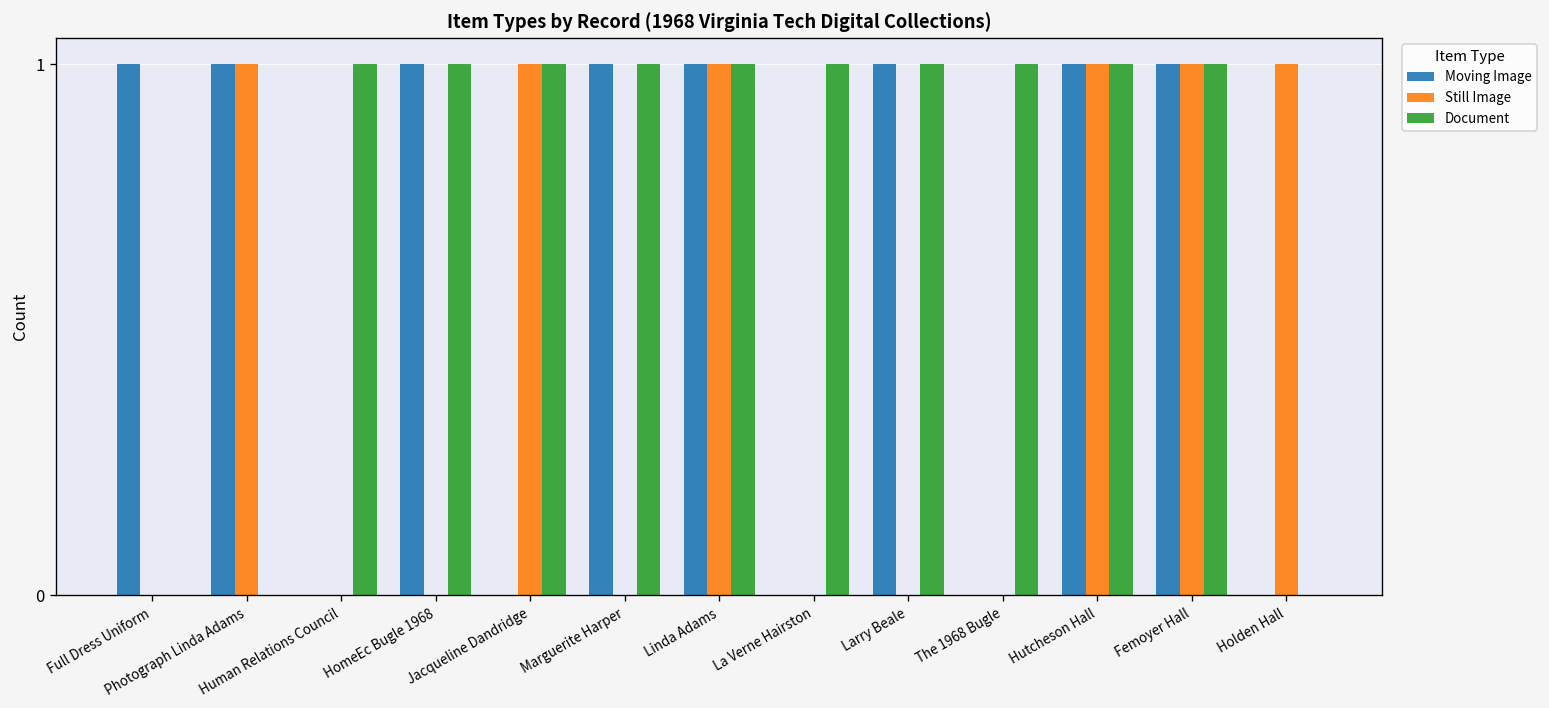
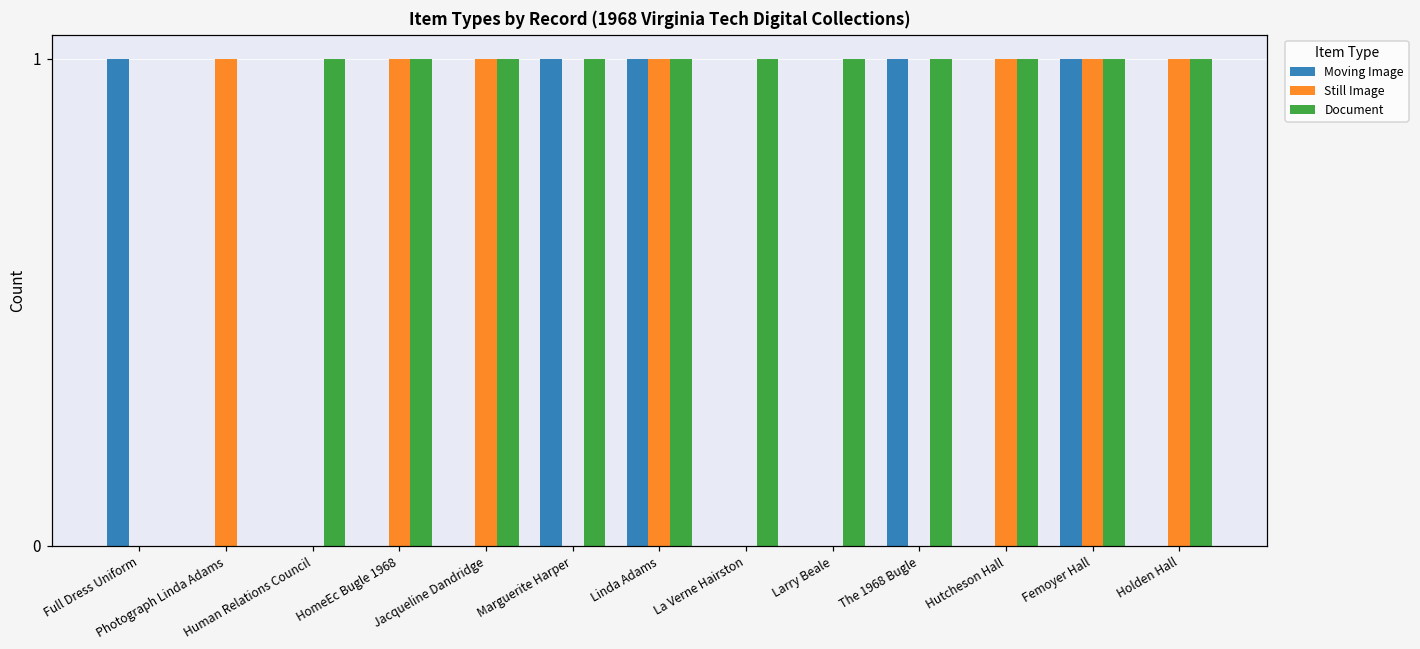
  {
    "Moving Image": {
      "Full Dress Uniform": 1,
-     "Photograph Linda Adams": 1,
+     "Photograph Linda Adams": 0,
      "Human Relations Council": 0,
-     "HomeEc Bugle 1968": 1,
+     "HomeEc Bugle 1968": 0,
      "Jacqueline Dandridge": 0,
      "Marguerite Harper": 1,
      "Linda Adams": 1,
      "La Verne Hairston": 0,
-     "Larry Beale": 1,
-     "The 1968 Bugle": 0,
-     "Hutcheson Hall": 1,
+     "Larry Beale": 0,
+     "The 1968 Bugle": 1,
+     "Hutcheson Hall": 0,
      "Femoyer Hall": 1,
      "Holden Hall": 0
    },
    "Still Image": {
      "Full Dress Uniform": 0,
      "Photograph Linda Adams": 1,
      "Human Relations Council": 0,
-     "HomeEc Bugle 1968": 0,
+     "HomeEc Bugle 1968": 1,
      "Jacqueline Dandridge": 1,
      "Marguerite Harper": 0,
      "Linda Adams": 1,
      "La Verne Hairston": 0,
      "Larry Beale": 0,
      "The 1968 Bugle": 0,
      "Hutcheson Hall": 1,
      "Femoyer Hall": 1,
      "Holden Hall": 1
    },
    "Document": {
      "Full Dress Uniform": 0,
      "Photograph Linda Adams": 0,
      "Human Relations Council": 1,
      "HomeEc Bugle 1968": 1,
      "Jacqueline Dandridge": 1,
      "Marguerite Harper": 1,
      "Linda Adams": 1,
      "La Verne Hairston": 1,
      "Larry Beale": 1,
      "The 1968 Bugle": 1,
      "Hutcheson Hall": 1,
      "Femoyer Hall": 1,
-     "Holden Hall": 0
+     "Holden Hall": 1
    }
  }
